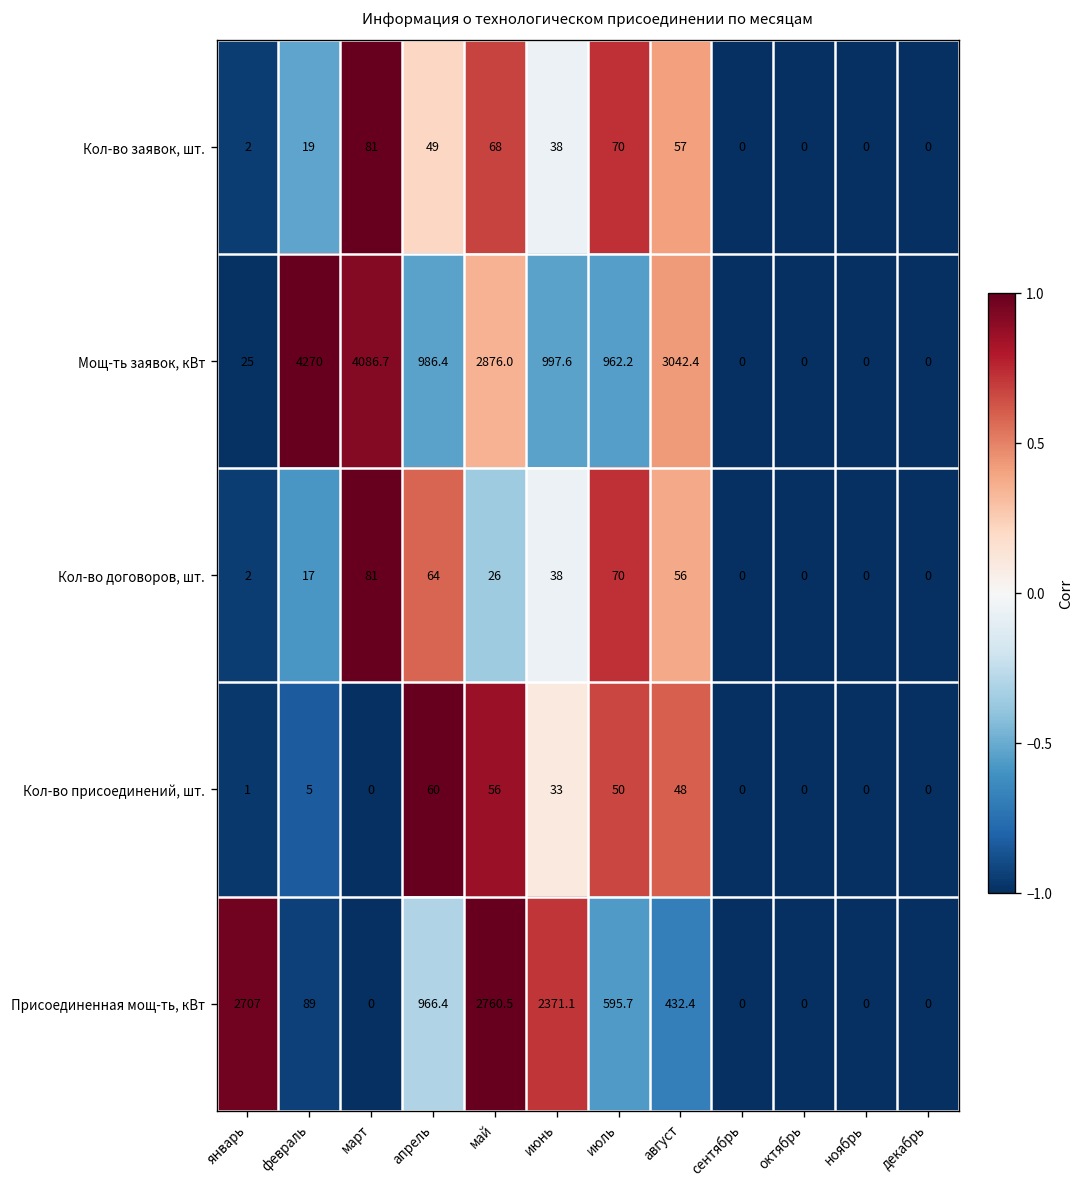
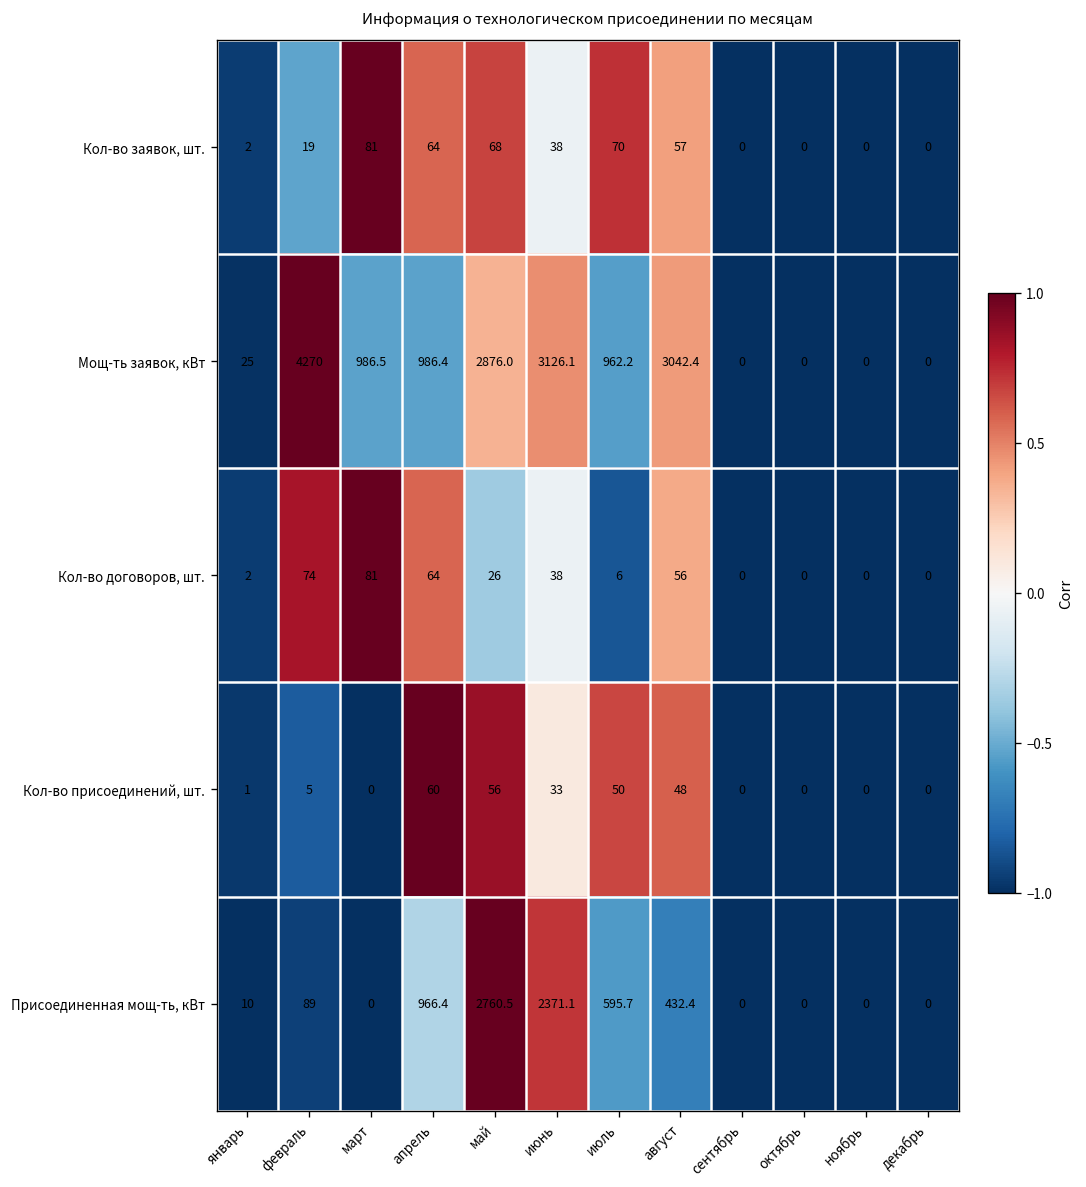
  {
    "Кол-во заявок, шт.": {
      "январь": 2,
      "февраль": 19,
      "март": 81,
-     "апрель": 49,
+     "апрель": 64,
      "май": 68,
      "июнь": 38,
      "июль": 70,
      "август": 57,
      "сентябрь": 0,
      "октябрь": 0,
      "ноябрь": 0,
      "декабрь": 0
    },
    "Мощ-ть заявок, кВт": {
      "январь": 25,
      "февраль": 4270,
-     "март": 4086.7,
+     "март": 986.5,
      "апрель": 986.4,
      "май": 2876.0,
-     "июнь": 997.6,
+     "июнь": 3126.1,
      "июль": 962.2,
      "август": 3042.4,
      "сентябрь": 0,
      "октябрь": 0,
      "ноябрь": 0,
      "декабрь": 0
    },
    "Кол-во договоров, шт.": {
      "январь": 2,
-     "февраль": 17,
+     "февраль": 74,
      "март": 81,
      "апрель": 64,
      "май": 26,
      "июнь": 38,
-     "июль": 70,
+     "июль": 6,
      "август": 56,
      "сентябрь": 0,
      "октябрь": 0,
      "ноябрь": 0,
      "декабрь": 0
    },
    "Кол-во присоединений, шт.": {
      "январь": 1,
      "февраль": 5,
      "март": 0,
      "апрель": 60,
      "май": 56,
      "июнь": 33,
      "июль": 50,
      "август": 48,
      "сентябрь": 0,
      "октябрь": 0,
      "ноябрь": 0,
      "декабрь": 0
    },
    "Присоединенная мощ-ть, кВт": {
-     "январь": 2707,
+     "январь": 10,
      "февраль": 89,
      "март": 0,
      "апрель": 966.4,
      "май": 2760.5,
      "июнь": 2371.1,
      "июль": 595.7,
      "август": 432.4,
      "сентябрь": 0,
      "октябрь": 0,
      "ноябрь": 0,
      "декабрь": 0
    }
  }
